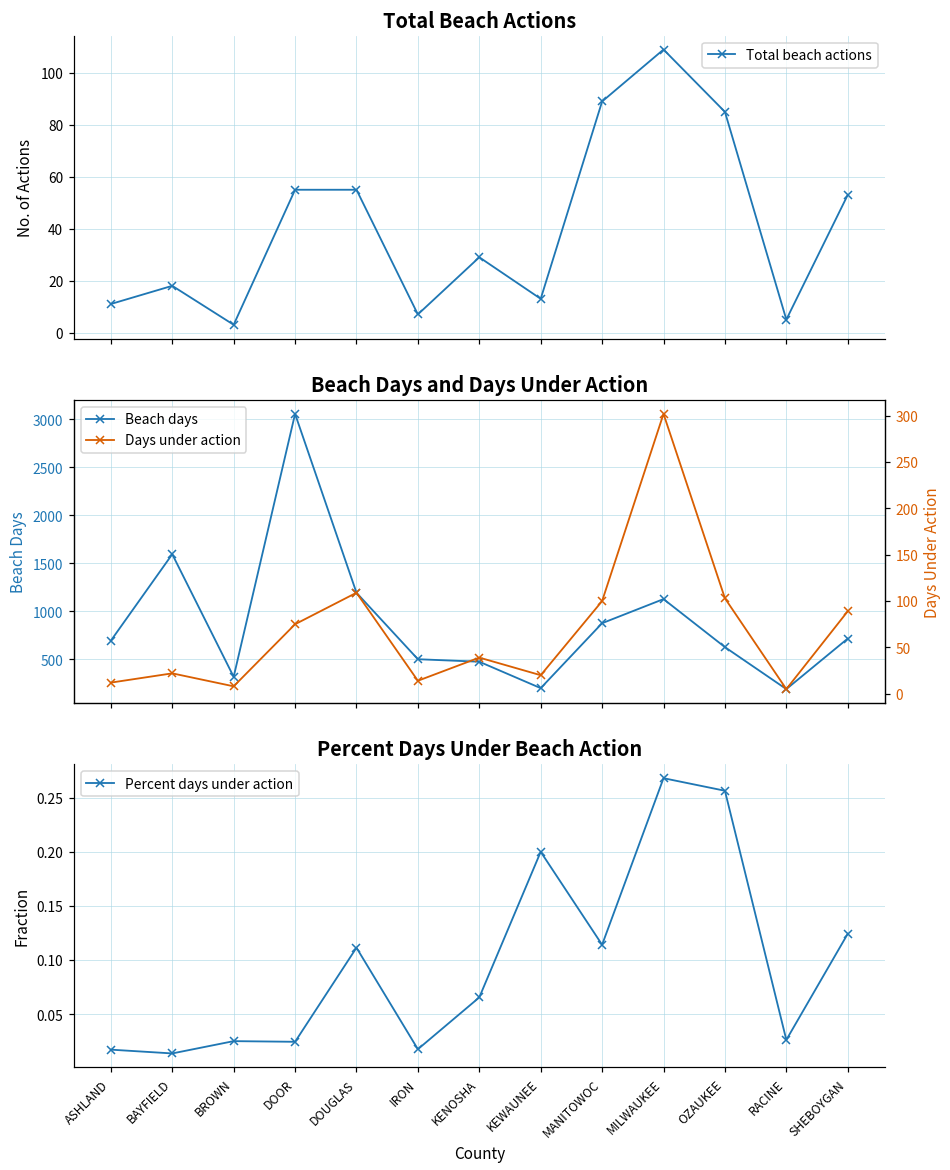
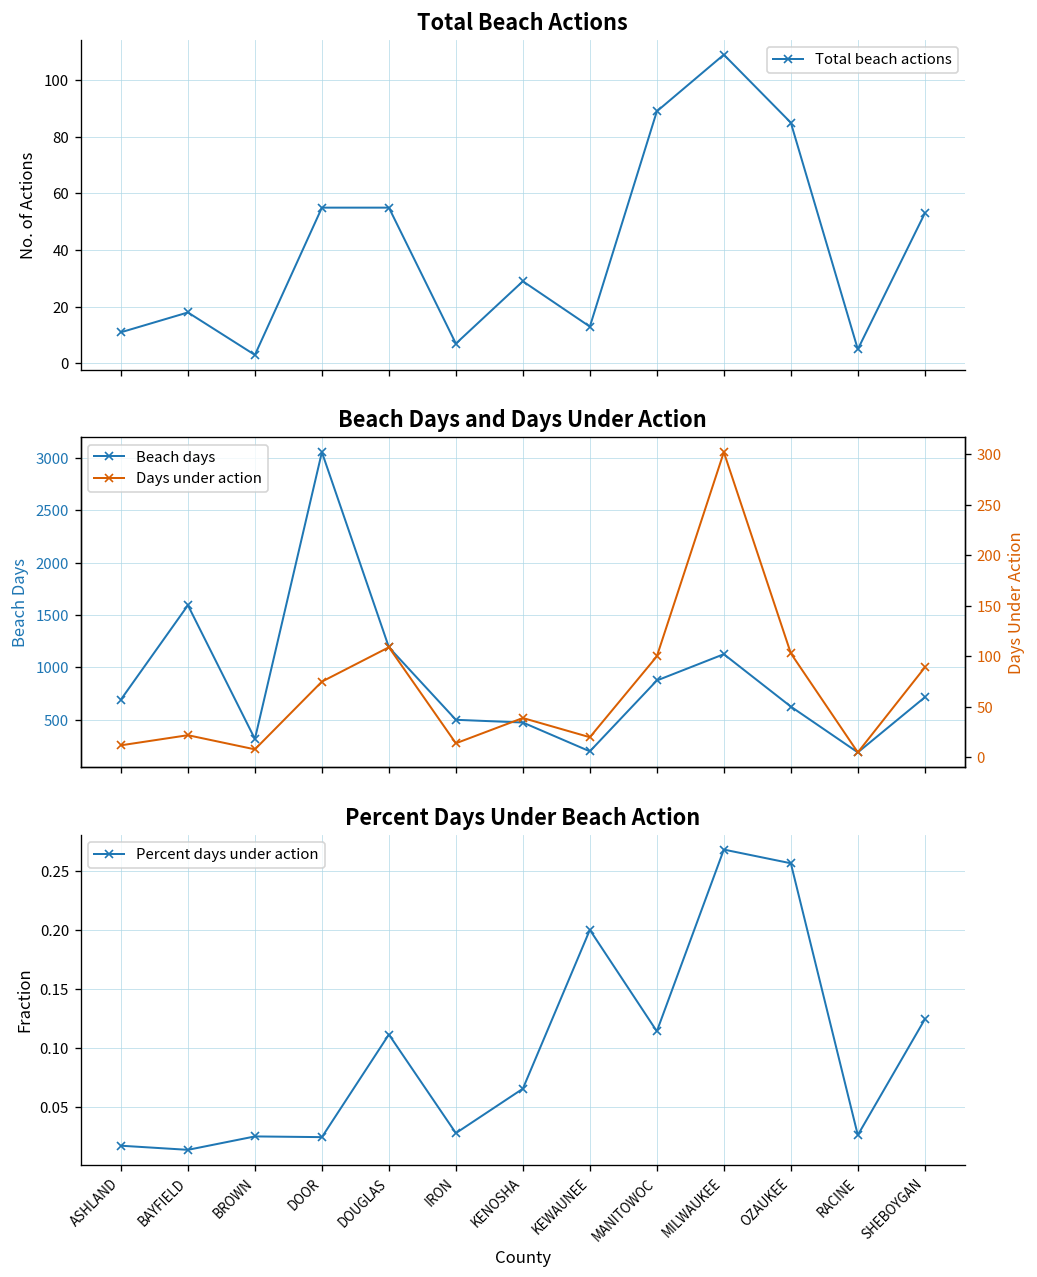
  {
    "Percent Days Under Beach Action": {
      "ASHLAND": 0.02,
      "BAYFIELD": 0.01,
      "BROWN": 0.03,
      "DOOR": 0.02,
      "DOUGLAS": 0.11,
-     "IRON": 0.02,
+     "IRON": 0.03,
      "KENOSHA": 0.07,
      "KEWAUNEE": 0.20,
      "MANITOWOC": 0.11,
      "MILWAUKEE": 0.27,
      "OZAUKEE": 0.26,
      "RACINE": 0.03,
      "SHEBOYGAN": 0.12
    }
  }
